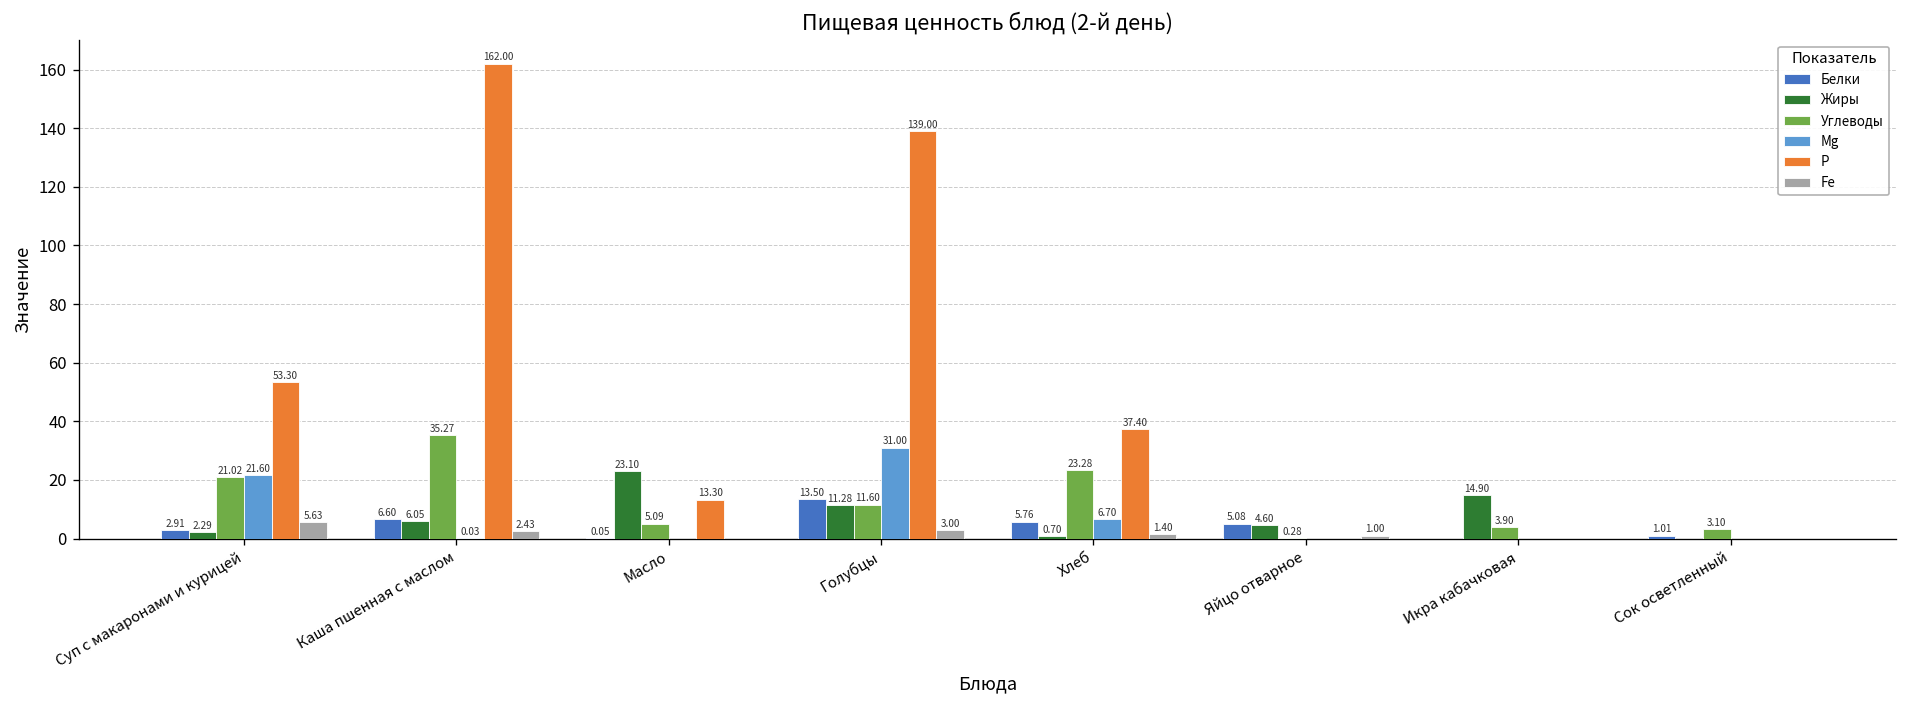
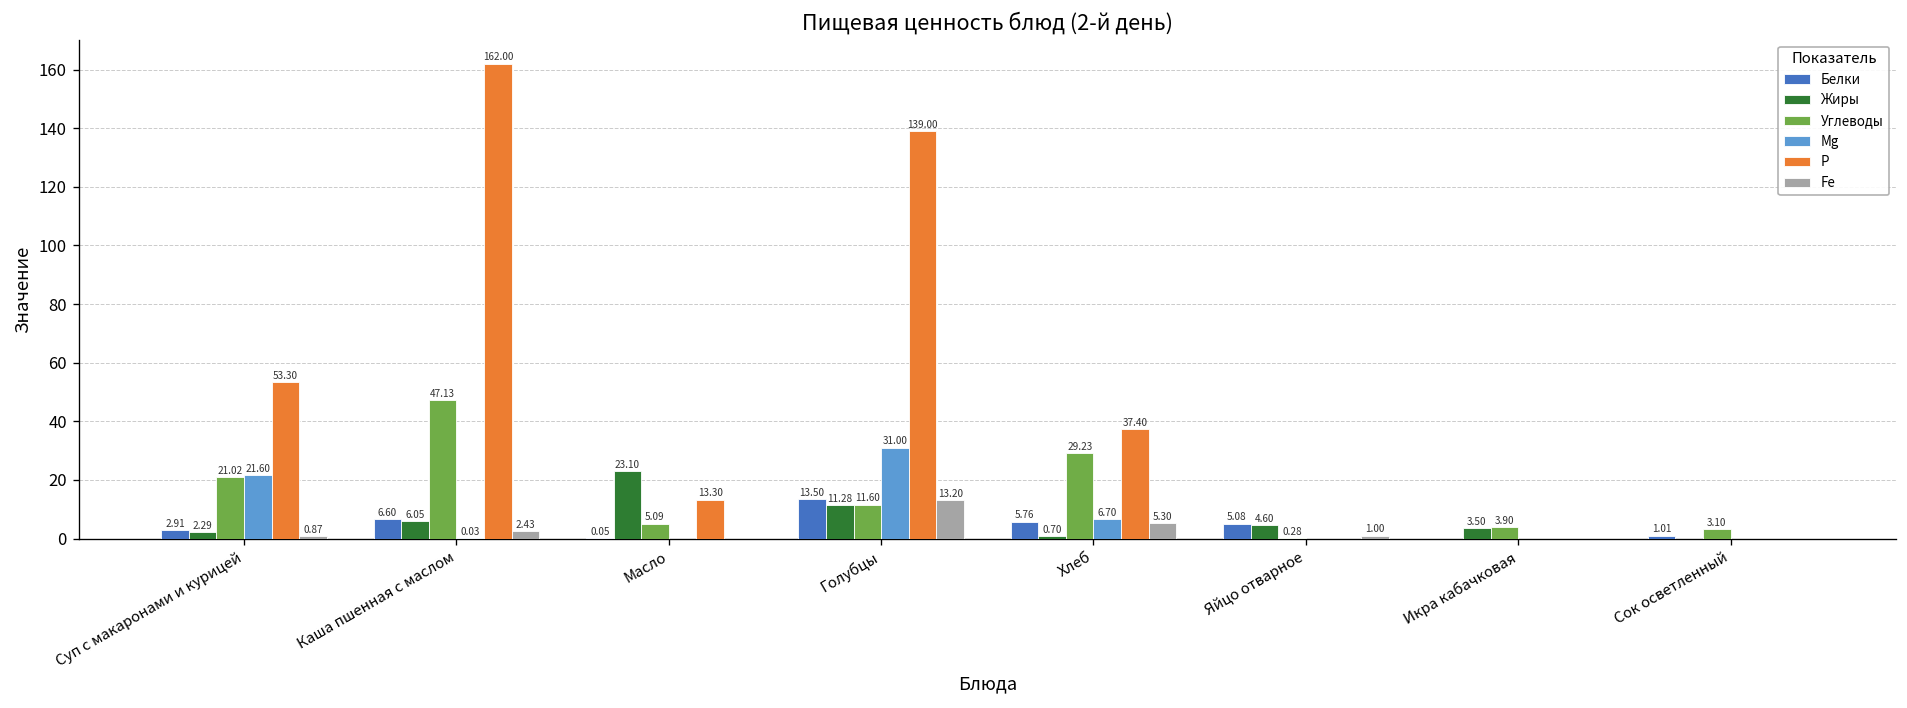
  {
    "Жиры": {
      "Суп с макаронами и курицей": 2.29,
      "Каша пшенная с маслом": 6.05,
      "Масло": 23.10,
      "Голубцы": 11.28,
      "Хлеб": 0.70,
      "Яйцо отварное": 4.60,
-     "Икра кабачковая": 14.90
+     "Икра кабачковая": 3.50
    },
    "Углеводы": {
      "Суп с макаронами и курицей": 21.02,
-     "Каша пшенная с маслом": 35.27,
+     "Каша пшенная с маслом": 47.13,
      "Масло": 5.09,
      "Голубцы": 11.60,
-     "Хлеб": 23.28,
+     "Хлеб": 29.23,
      "Яйцо отварное": 0.28,
      "Икра кабачковая": 3.90,
      "Сок осветленный": 3.10
    },
    "Р": {
      "Суп с макаронами и курицей": 53.30,
      "Каша пшенная с маслом": 162.00,
      "Масло": 13.30,
      "Голубцы": 139.00,
      "Хлеб": 37.40
    },
    "Fe": {
-     "Суп с макаронами и курицей": 5.63,
+     "Суп с макаронами и курицей": 0.87,
      "Каша пшенная с маслом": 2.43,
-     "Голубцы": 3.00,
-     "Хлеб": 1.40,
+     "Голубцы": 13.20,
+     "Хлеб": 5.30,
      "Яйцо отварное": 1.00
    }
  }
